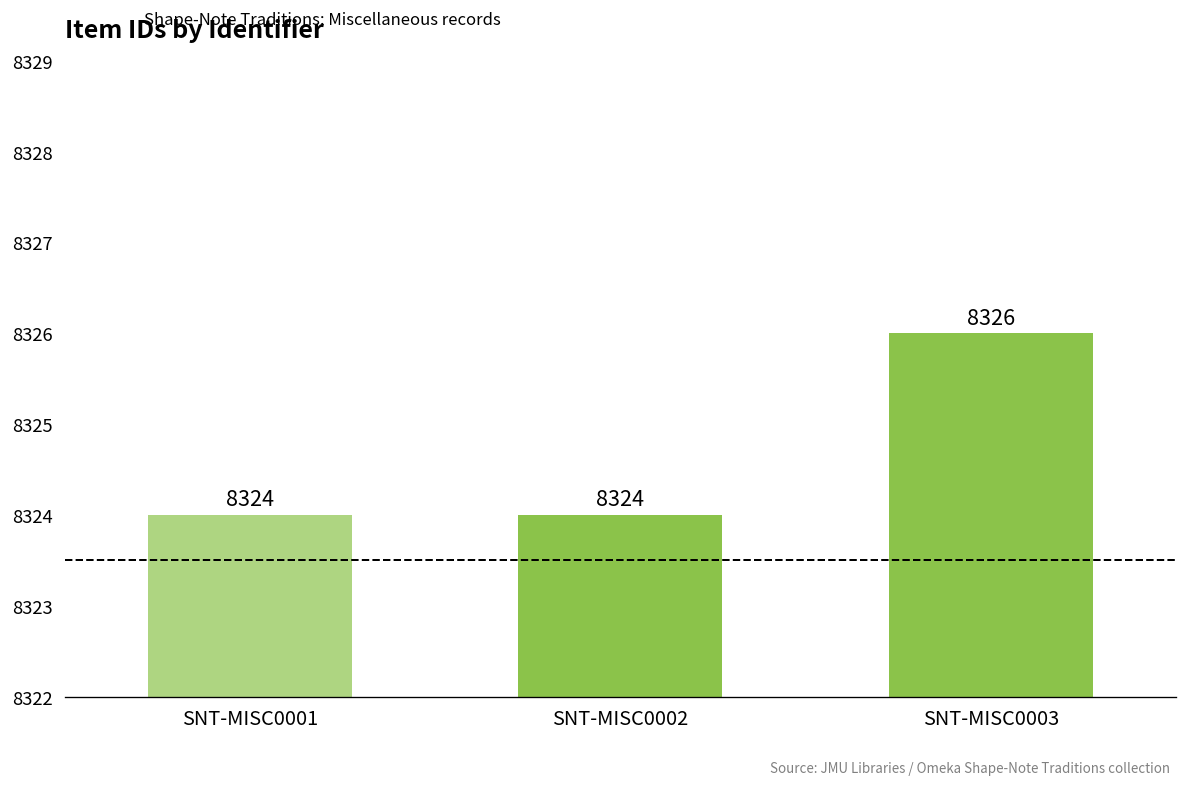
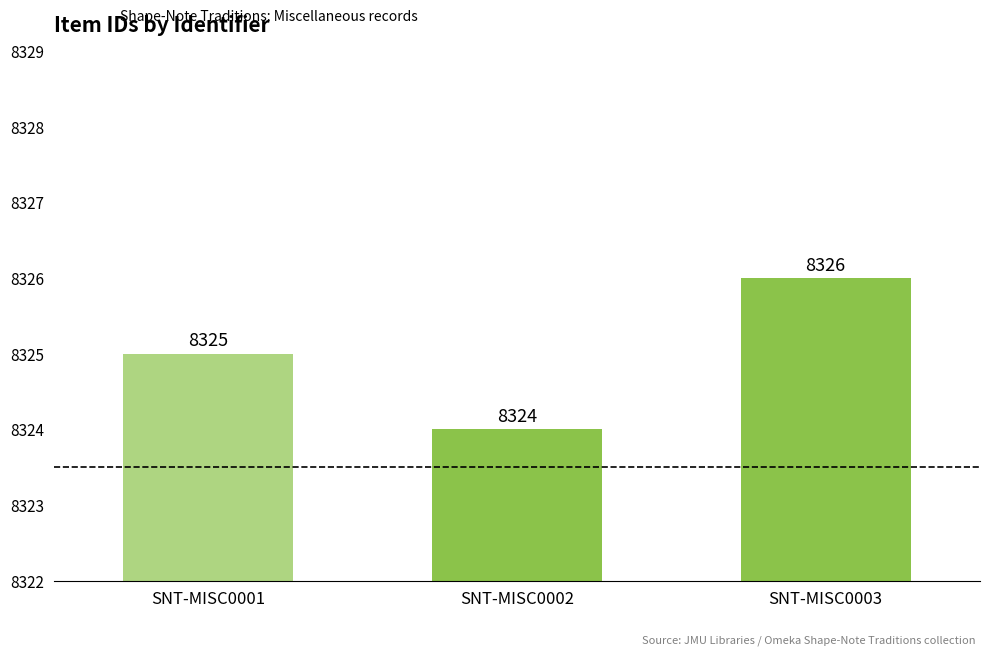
  {
-   "SNT-MISC0001": 8324,
+   "SNT-MISC0001": 8325,
    "SNT-MISC0002": 8324,
    "SNT-MISC0003": 8326
  }
